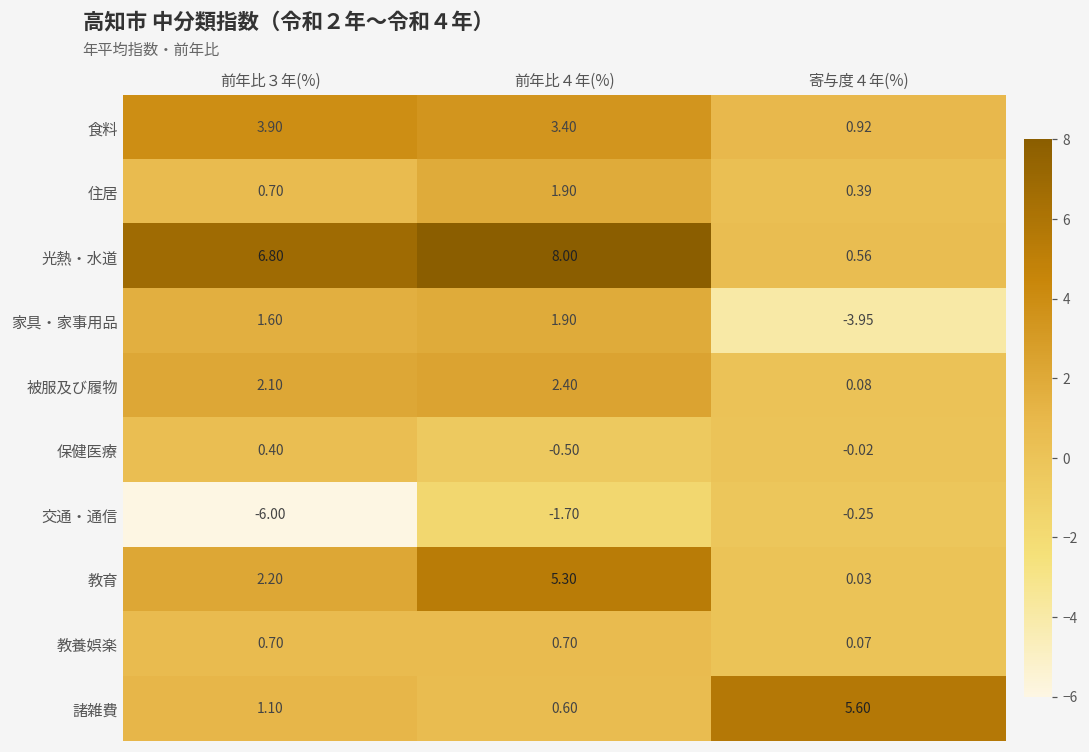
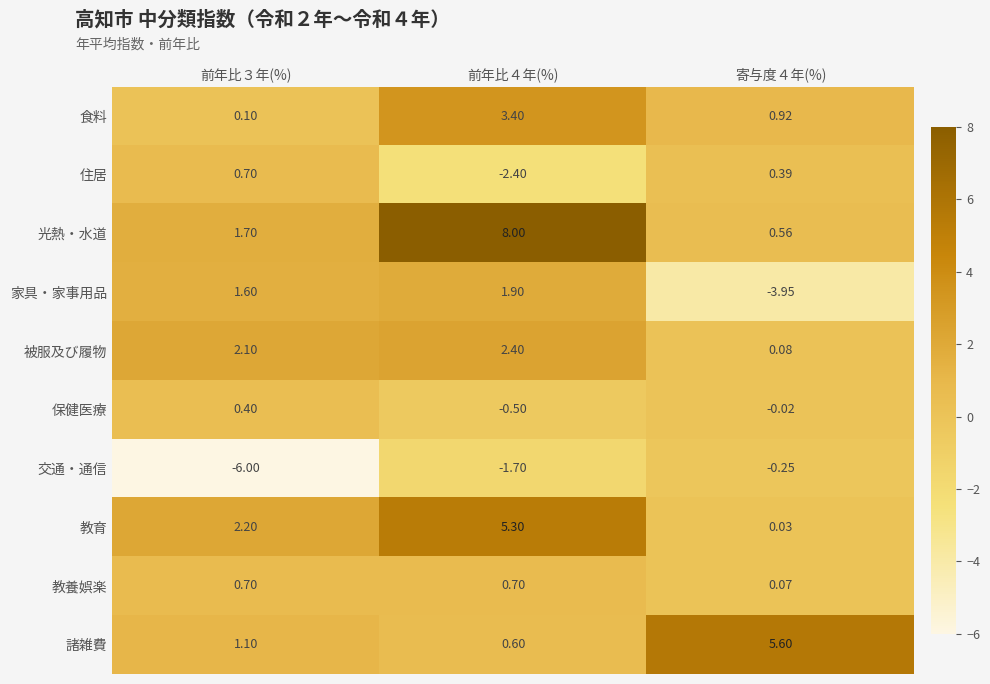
  {
    "食料": {
-     "前年比３年(%)": 3.90,
+     "前年比３年(%)": 0.10,
      "前年比４年(%)": 3.40,
      "寄与度４年(%)": 0.92
    },
    "住居": {
      "前年比３年(%)": 0.70,
-     "前年比４年(%)": 1.90,
+     "前年比４年(%)": -2.40,
      "寄与度４年(%)": 0.39
    },
    "光熱・水道": {
-     "前年比３年(%)": 6.80,
+     "前年比３年(%)": 1.70,
      "前年比４年(%)": 8.00,
      "寄与度４年(%)": 0.56
    },
    "家具・家事用品": {
      "前年比３年(%)": 1.60,
      "前年比４年(%)": 1.90,
      "寄与度４年(%)": -3.95
    },
    "被服及び履物": {
      "前年比３年(%)": 2.10,
      "前年比４年(%)": 2.40,
      "寄与度４年(%)": 0.08
    },
    "保健医療": {
      "前年比３年(%)": 0.40,
      "前年比４年(%)": -0.50,
      "寄与度４年(%)": -0.02
    },
    "交通・通信": {
      "前年比３年(%)": -6.00,
      "前年比４年(%)": -1.70,
      "寄与度４年(%)": -0.25
    },
    "教育": {
      "前年比３年(%)": 2.20,
      "前年比４年(%)": 5.30,
      "寄与度４年(%)": 0.03
    },
    "教養娯楽": {
      "前年比３年(%)": 0.70,
      "前年比４年(%)": 0.70,
      "寄与度４年(%)": 0.07
    },
    "諸雑費": {
      "前年比３年(%)": 1.10,
      "前年比４年(%)": 0.60,
      "寄与度４年(%)": 5.60
    }
  }
